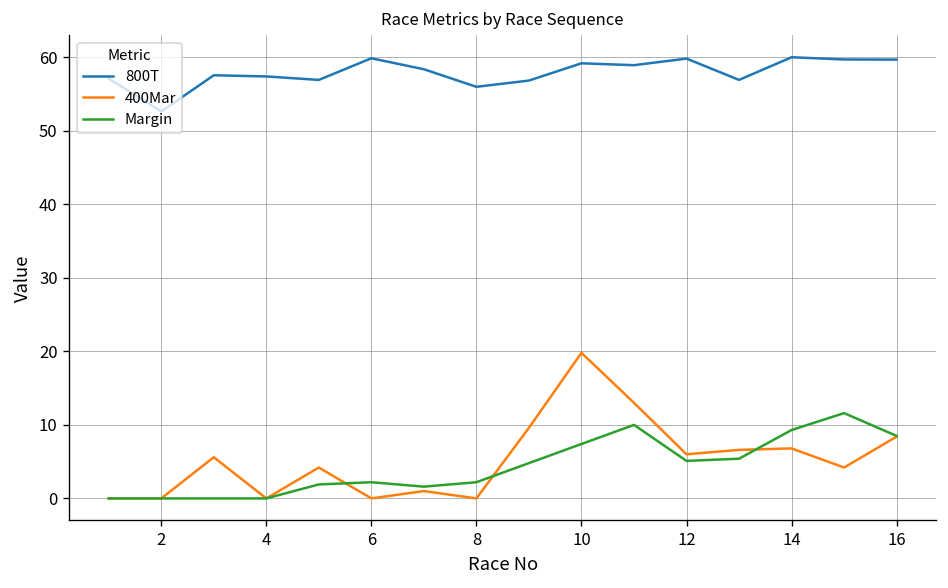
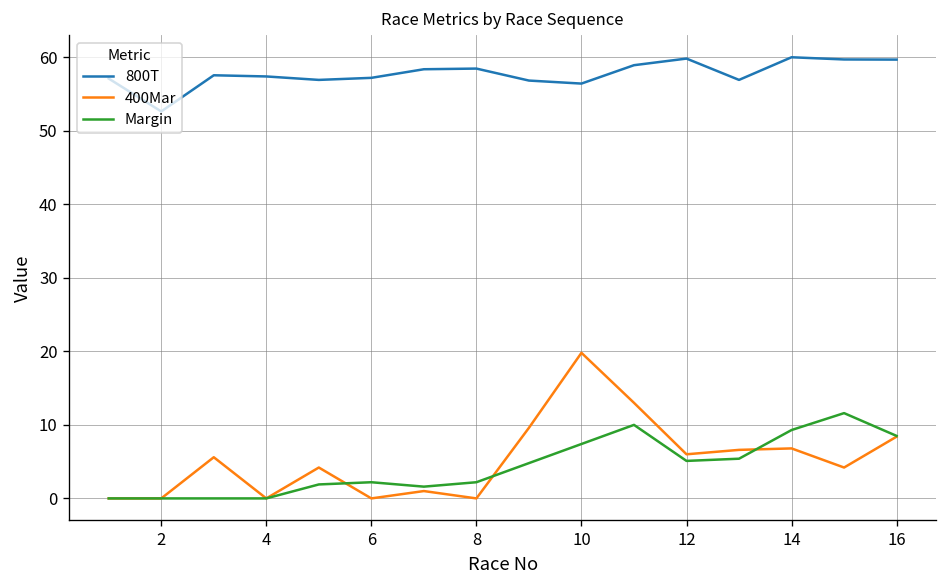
  {
    "800T": {
      "4": 57,
-     "6": 60,
-     "8": 56,
-     "10": 59,
+     "6": 57,
+     "8": 58,
+     "10": 56,
      "12": 60,
      "14": 60,
      "16": 60
    },
    "400Mar": {
      "6": 0,
      "8": 0,
      "10": 20,
      "12": 6,
      "14": 7
    },
    "Margin": {
      "6": 2,
      "8": 2,
      "10": 7,
      "12": 5,
      "14": 9
    }
  }
